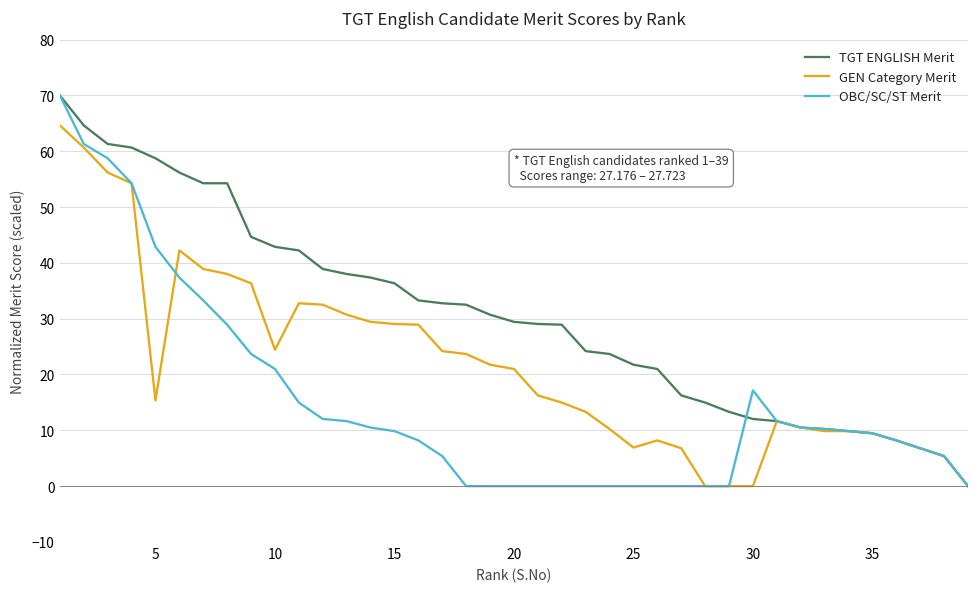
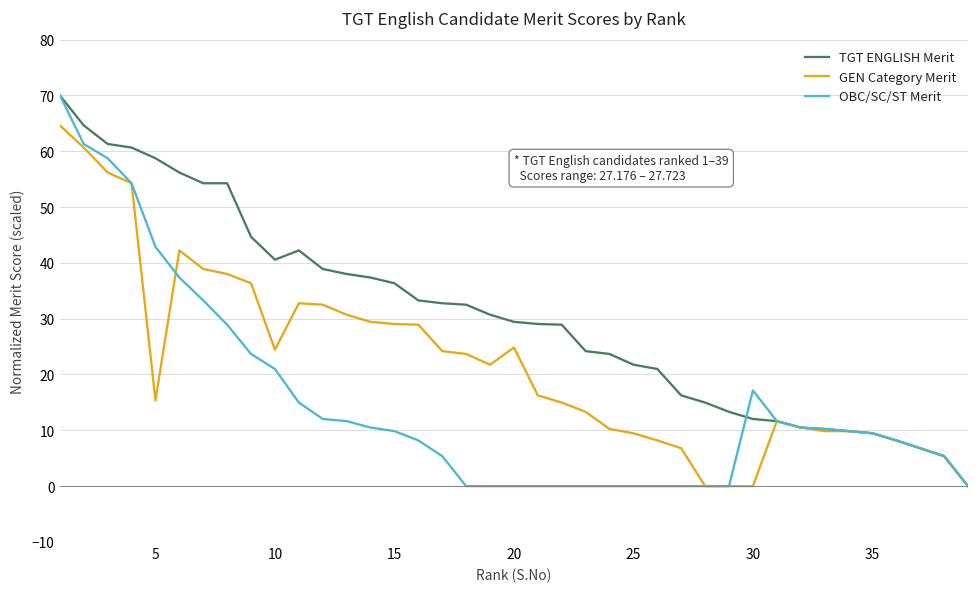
  {
    "TGT ENGLISH Merit": {
      "5": 59,
-     "10": 43,
+     "10": 41,
      "15": 36,
      "20": 29,
      "25": 22,
      "30": 12
    },
    "GEN Category Merit": {
      "5": 15,
      "10": 24,
      "15": 29,
-     "20": 21,
-     "25": 7,
+     "20": 25,
+     "25": 9,
      "30": 0
    },
    "OBC/SC/ST Merit": {
      "5": 43,
      "10": 21,
      "15": 10,
      "20": 0,
      "25": 0,
      "30": 17
    }
  }
